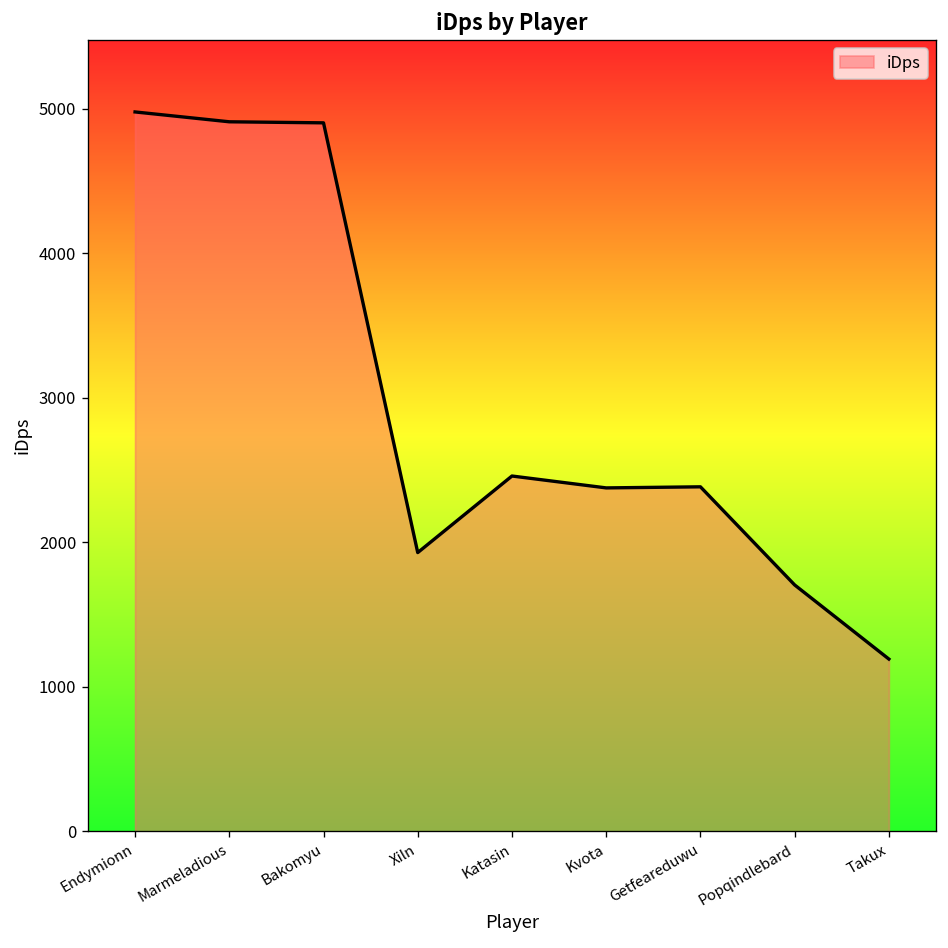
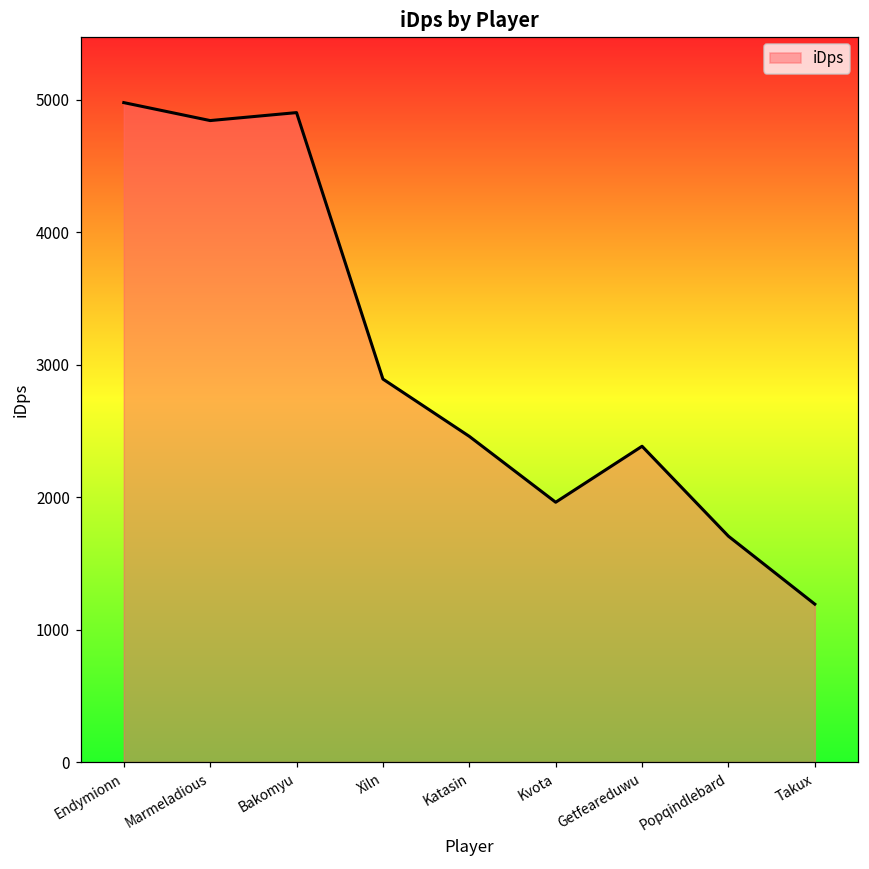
  {
    "Endymionn": 4980,
-   "Marmeladious": 4910,
+   "Marmeladious": 4840,
    "Bakomyu": 4900,
-   "Xiln": 1930,
+   "Xiln": 2890,
    "Katasin": 2460,
-   "Kvota": 2380,
+   "Kvota": 1960,
    "Getfeareduwu": 2380,
    "Popqindlebard": 1700,
    "Takux": 1190
  }
